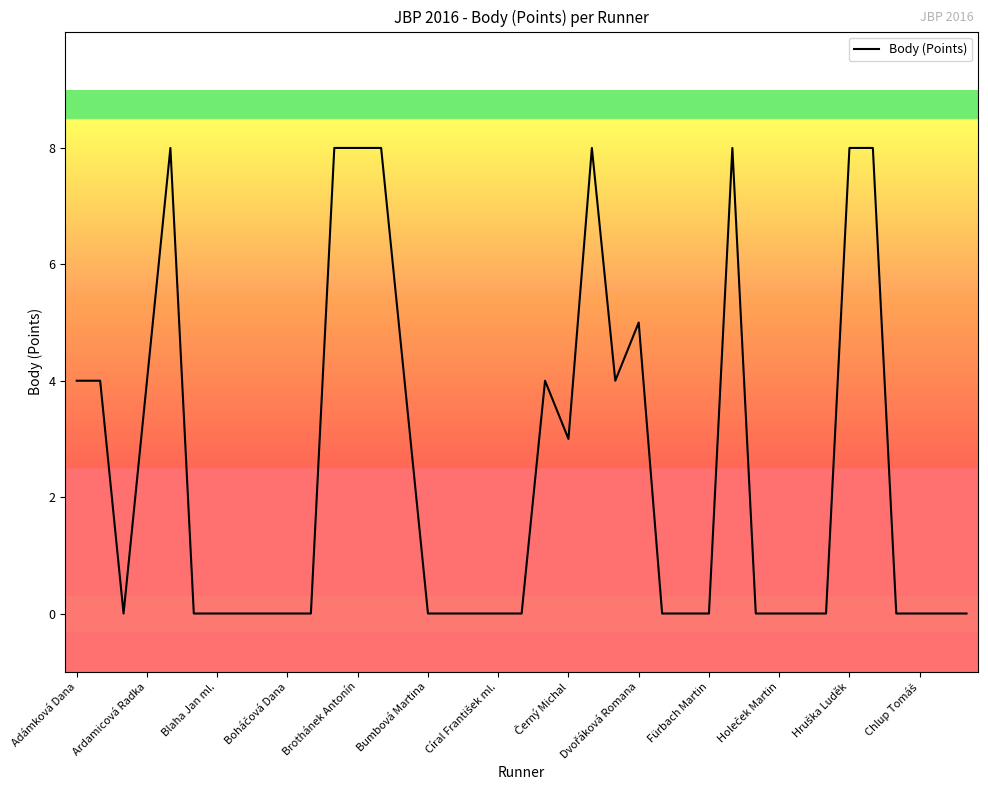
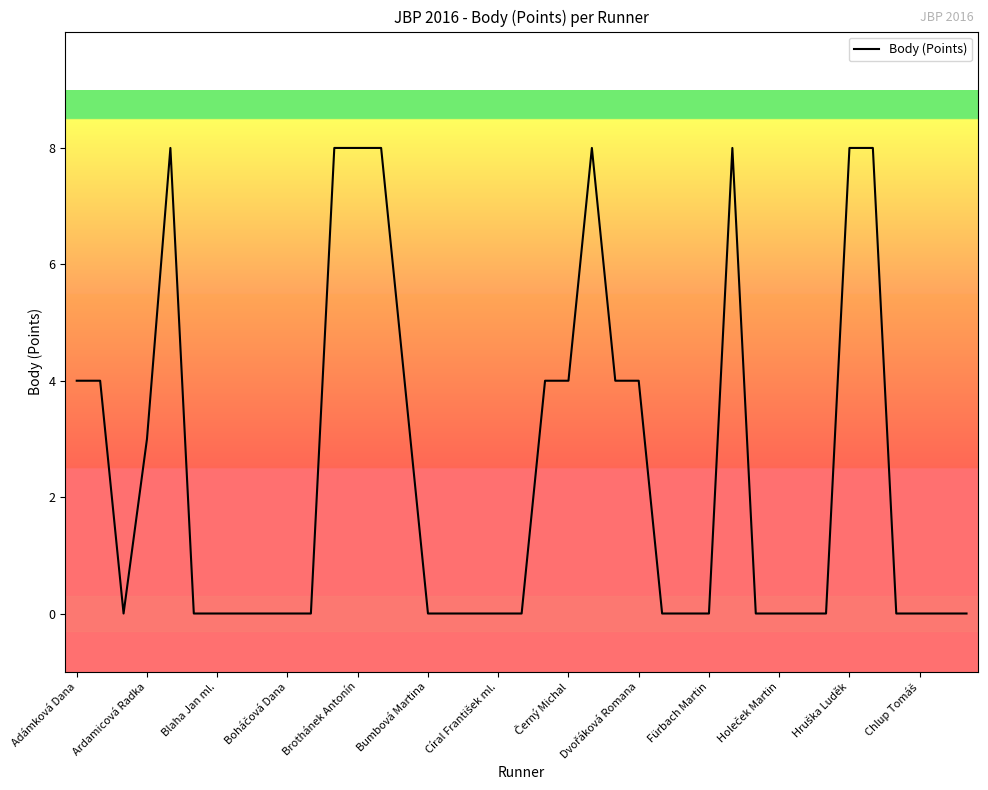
  {
    "Adámková Dana": 4,
-   "Ardamicová Radka": 4,
+   "Ardamicová Radka": 3,
    "Brothánek Antonín": 8,
-   "Černý Michal": 3,
-   "Dvořáková Romana": 5,
+   "Černý Michal": 4,
+   "Dvořáková Romana": 4,
    "Hruška Luděk": 8
  }
